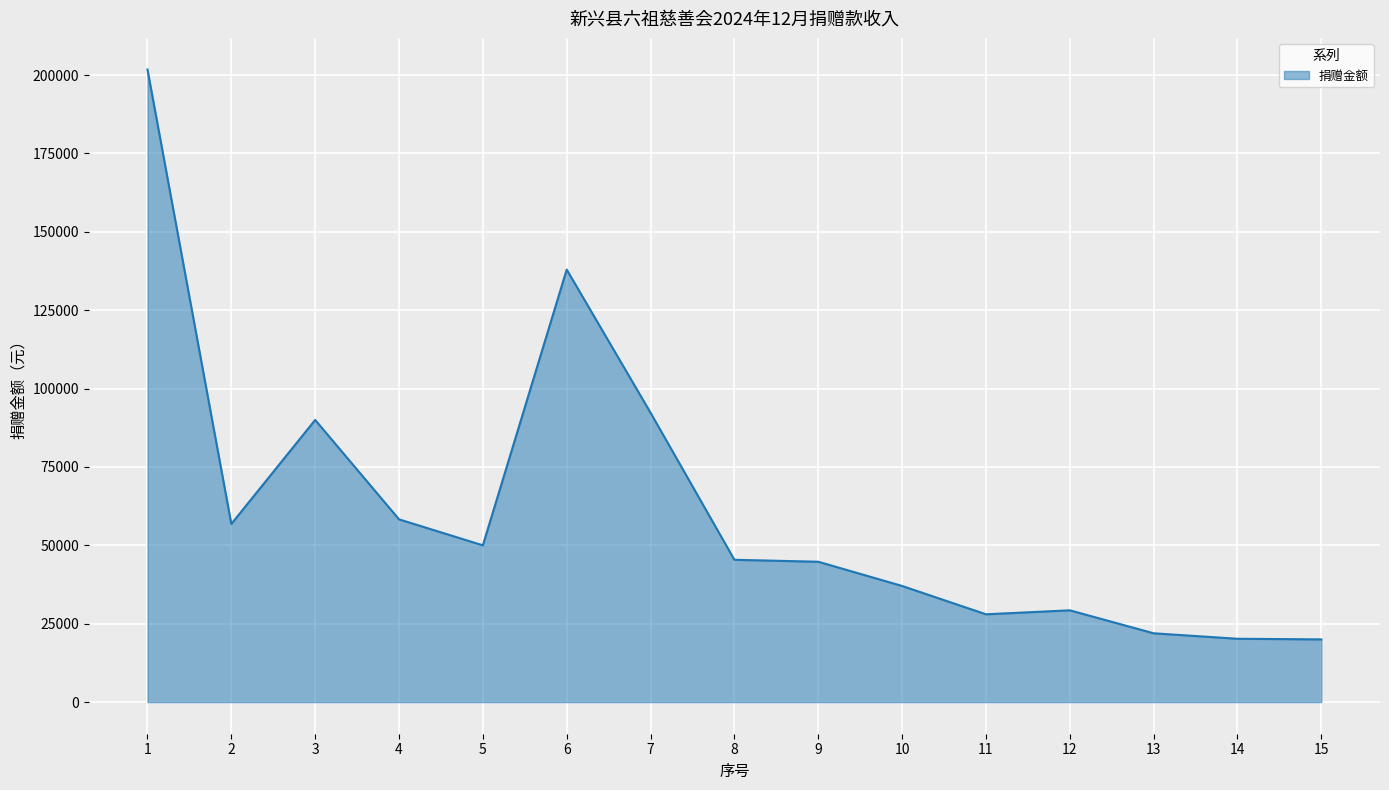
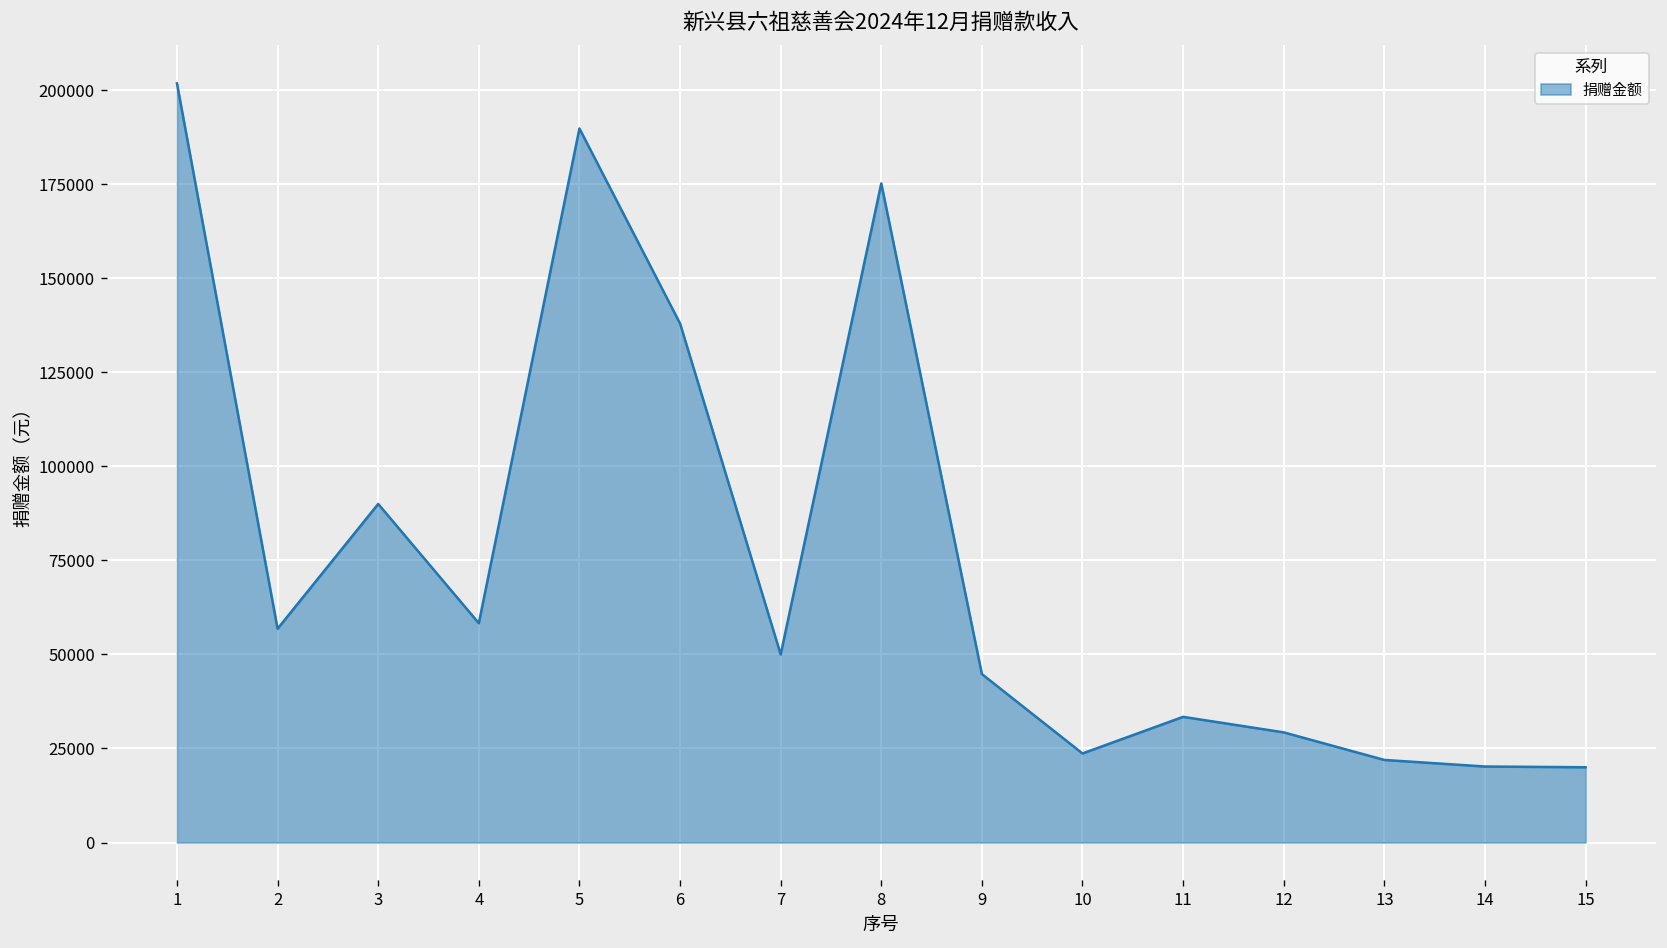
  {
    "1": 202000,
    "2": 57000,
    "3": 90000,
    "4": 58000,
-   "5": 50000,
+   "5": 190000,
    "6": 138000,
-   "7": 92000,
-   "8": 45000,
+   "7": 50000,
+   "8": 175000,
    "9": 45000,
-   "10": 37000,
-   "11": 28000,
+   "10": 24000,
+   "11": 33000,
    "12": 29000,
    "13": 22000,
    "14": 20000,
    "15": 20000
  }
